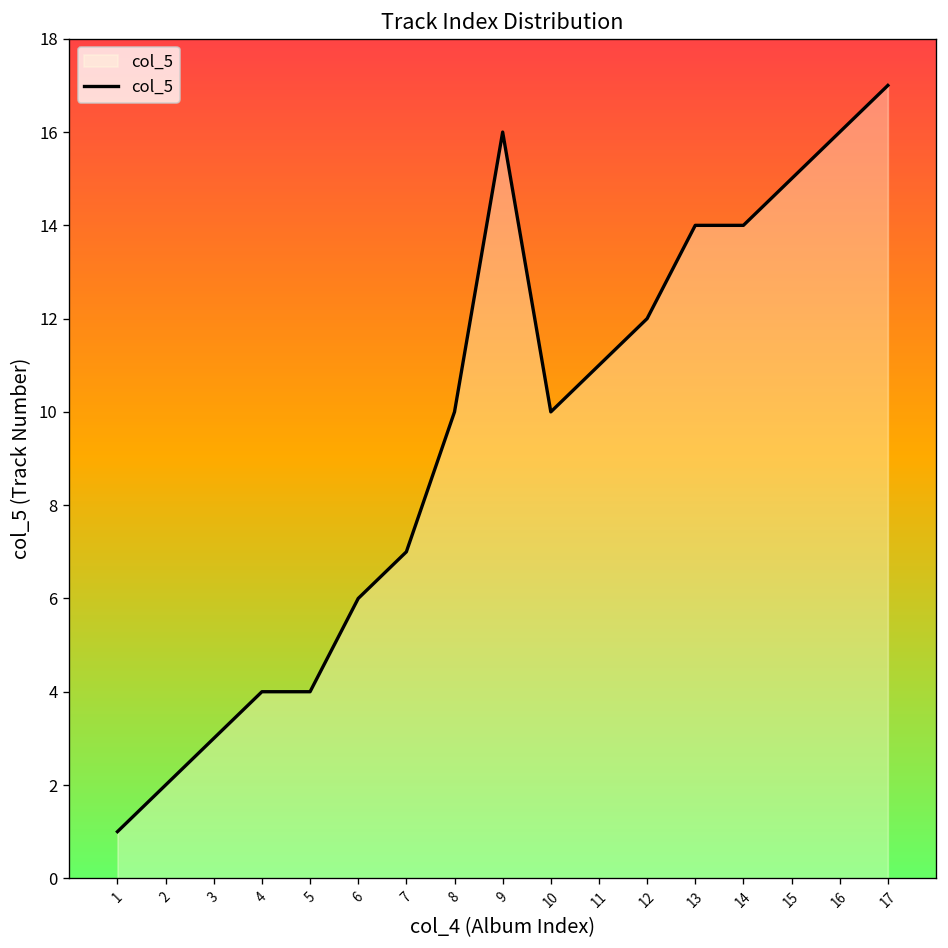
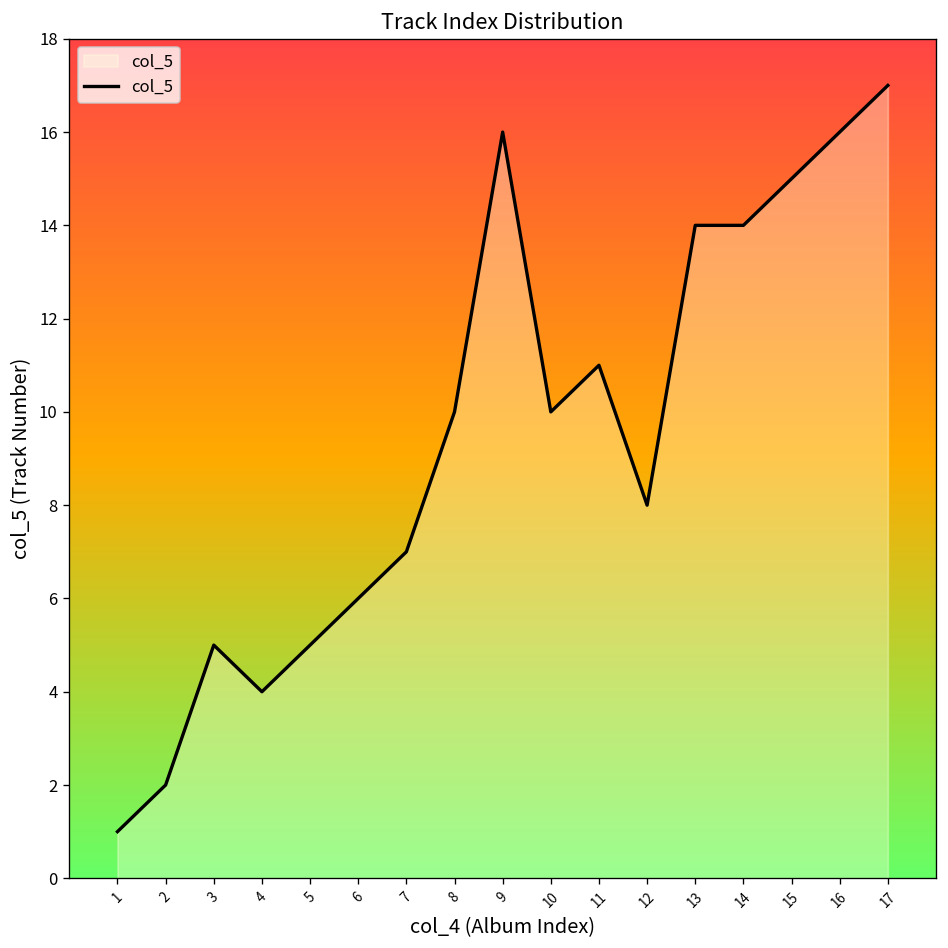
  {
    "1": 1,
    "2": 2,
-   "3": 3,
+   "3": 5,
    "4": 4,
-   "5": 4,
+   "5": 5,
    "6": 6,
    "7": 7,
    "8": 10,
    "9": 16,
    "10": 10,
    "11": 11,
-   "12": 12,
+   "12": 8,
    "13": 14,
    "14": 14,
    "15": 15,
    "16": 16,
    "17": 17
  }
